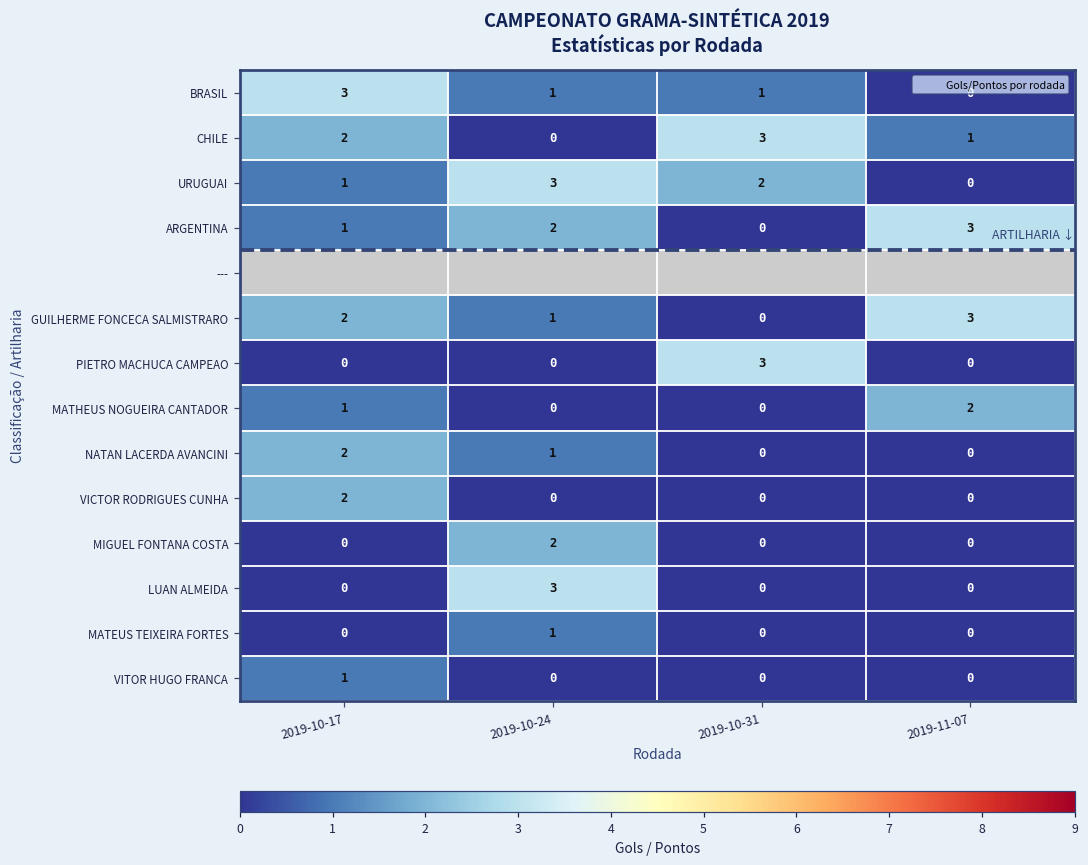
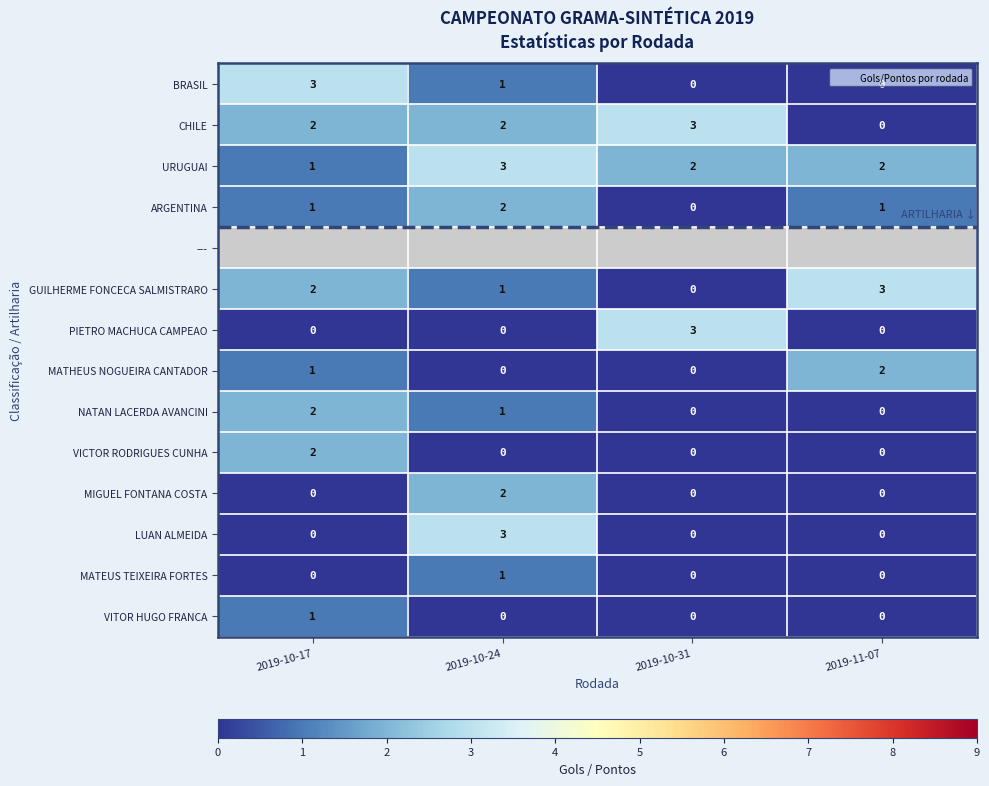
  {
    "BRASIL": {
      "2019-10-17": 3,
      "2019-10-24": 1,
-     "2019-10-31": 1
+     "2019-10-31": 0
    },
    "CHILE": {
      "2019-10-17": 2,
-     "2019-10-24": 0,
+     "2019-10-24": 2,
      "2019-10-31": 3,
-     "2019-11-07": 1
+     "2019-11-07": 0
    },
    "URUGUAI": {
      "2019-10-17": 1,
      "2019-10-24": 3,
      "2019-10-31": 2,
-     "2019-11-07": 0
+     "2019-11-07": 2
    },
    "ARGENTINA": {
      "2019-10-17": 1,
      "2019-10-24": 2,
      "2019-10-31": 0,
-     "2019-11-07": 3
+     "2019-11-07": 1
    },
    "GUILHERME FONCECA SALMISTRARO": {
      "2019-10-17": 2,
      "2019-10-24": 1,
      "2019-10-31": 0,
      "2019-11-07": 3
    },
    "PIETRO MACHUCA CAMPEAO": {
      "2019-10-17": 0,
      "2019-10-24": 0,
      "2019-10-31": 3,
      "2019-11-07": 0
    },
    "MATHEUS NOGUEIRA CANTADOR": {
      "2019-10-17": 1,
      "2019-10-24": 0,
      "2019-10-31": 0,
      "2019-11-07": 2
    },
    "NATAN LACERDA AVANCINI": {
      "2019-10-17": 2,
      "2019-10-24": 1,
      "2019-10-31": 0,
      "2019-11-07": 0
    },
    "VICTOR RODRIGUES CUNHA": {
      "2019-10-17": 2,
      "2019-10-24": 0,
      "2019-10-31": 0,
      "2019-11-07": 0
    },
    "MIGUEL FONTANA COSTA": {
      "2019-10-17": 0,
      "2019-10-24": 2,
      "2019-10-31": 0,
      "2019-11-07": 0
    },
    "LUAN ALMEIDA": {
      "2019-10-17": 0,
      "2019-10-24": 3,
      "2019-10-31": 0,
      "2019-11-07": 0
    },
    "MATEUS TEIXEIRA FORTES": {
      "2019-10-17": 0,
      "2019-10-24": 1,
      "2019-10-31": 0,
      "2019-11-07": 0
    },
    "VITOR HUGO FRANCA": {
      "2019-10-17": 1,
      "2019-10-24": 0,
      "2019-10-31": 0,
      "2019-11-07": 0
    }
  }
